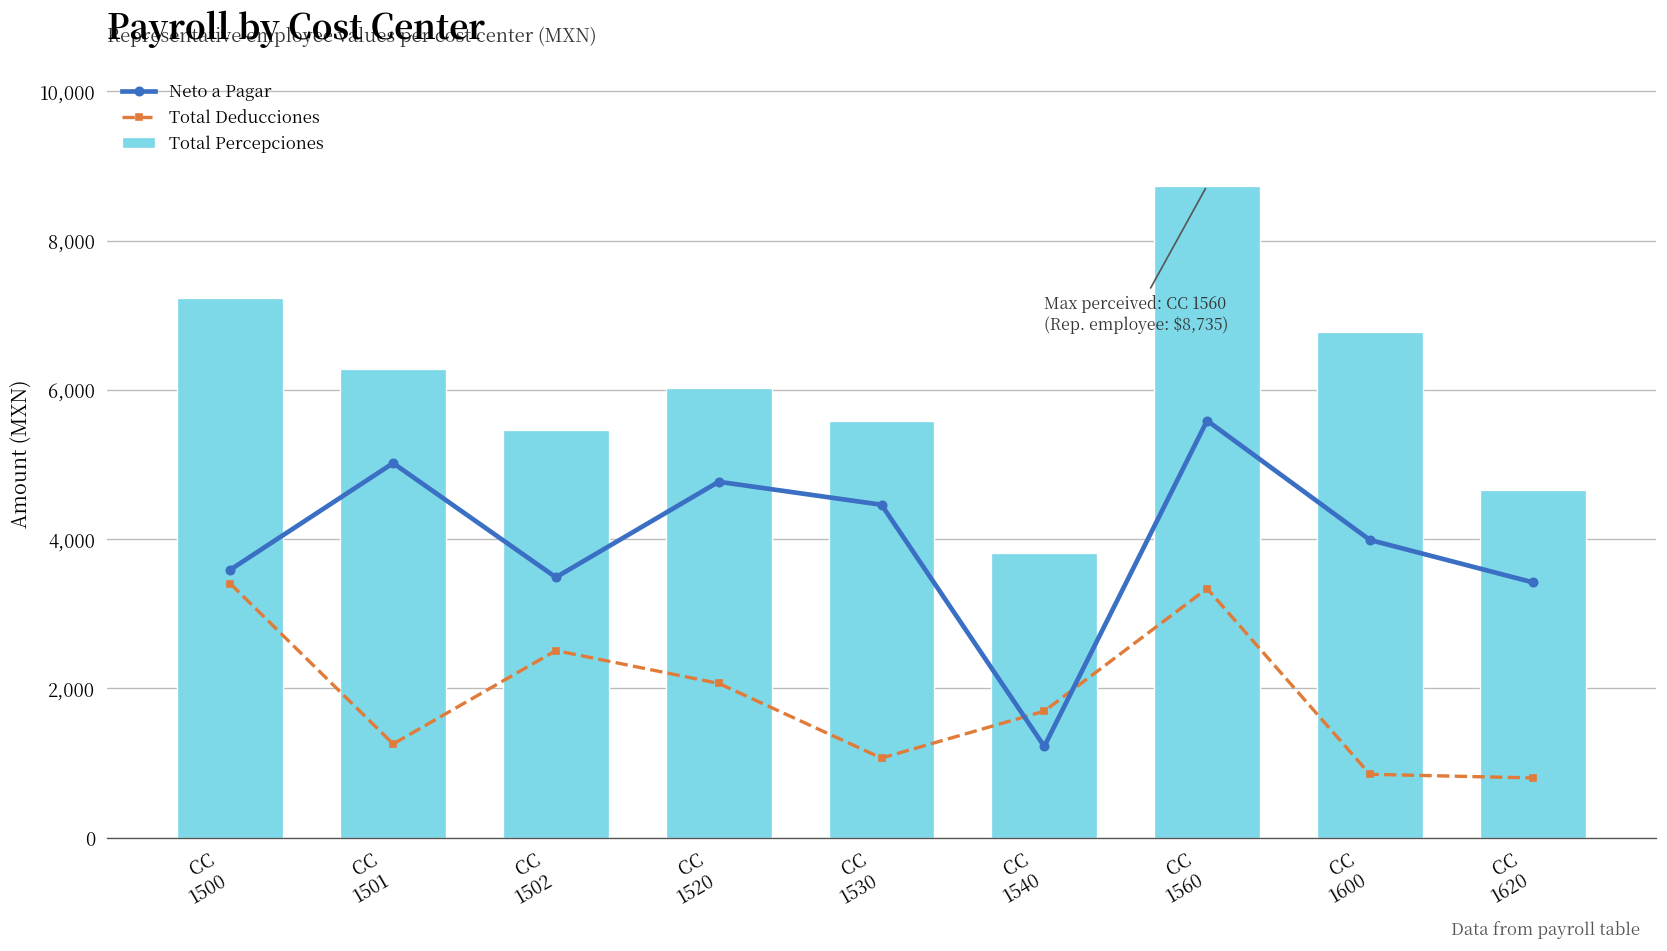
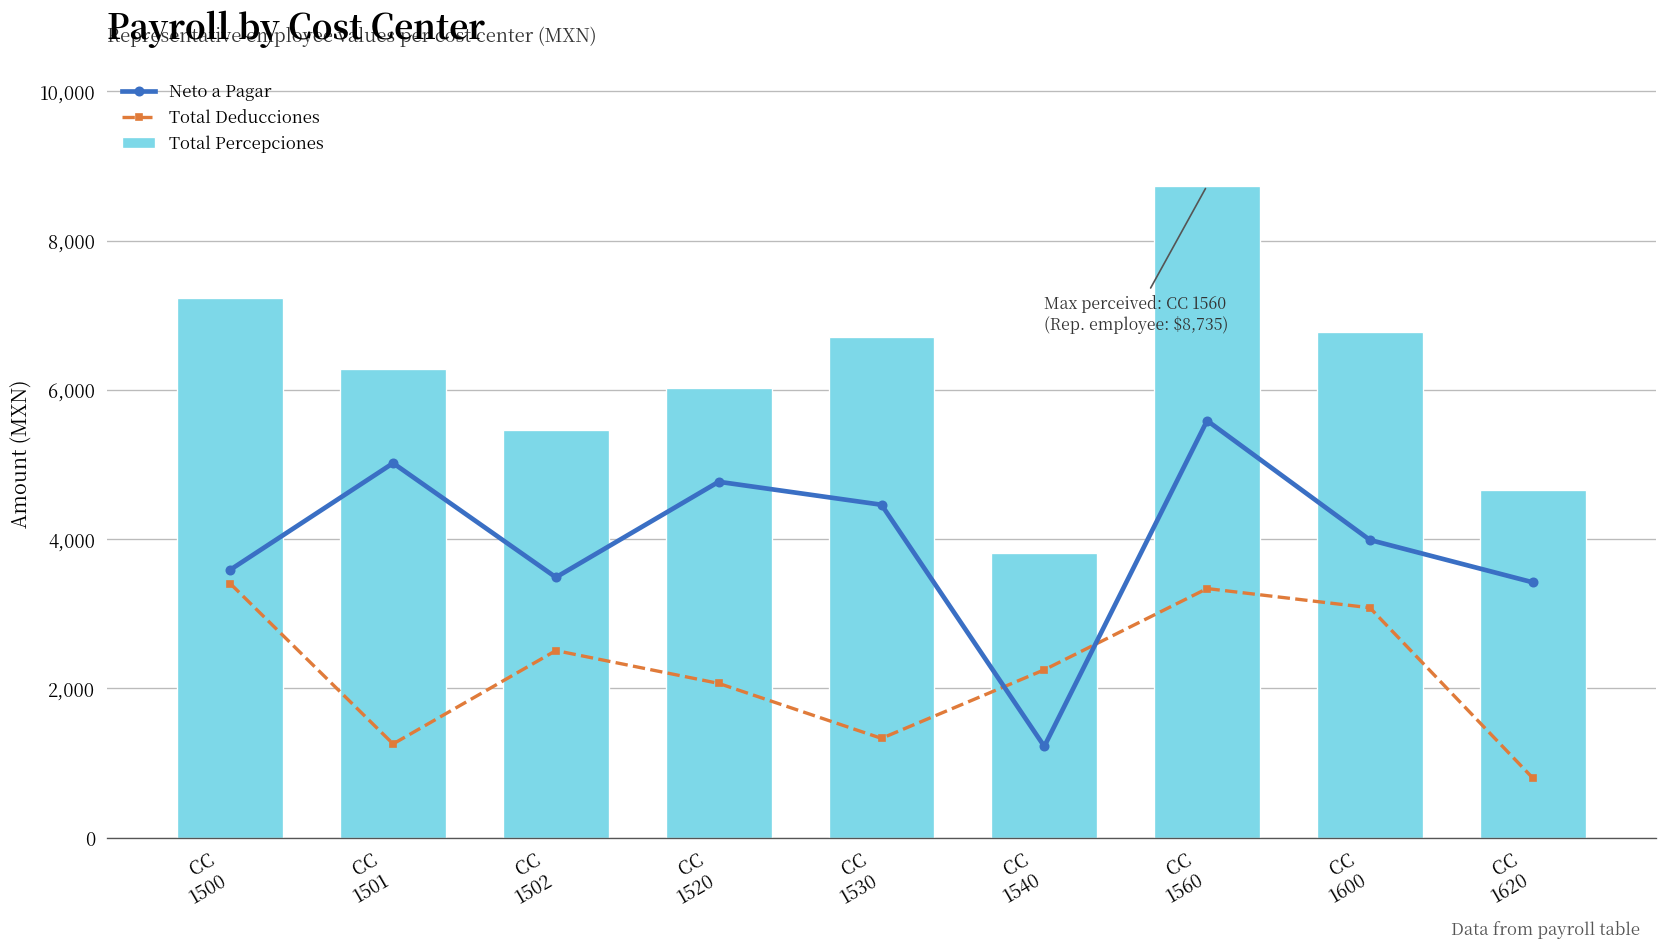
  {
    "Neto a Pagar": {
      "CC 1500": "3,600",
      "CC 1501": "5,000",
      "CC 1502": "3,500",
      "CC 1520": "4,800",
      "CC 1530": "4,500",
      "CC 1540": "1,200",
      "CC 1560": "5,600",
      "CC 1600": "4,000",
      "CC 1620": "3,400"
    },
    "Total Percepciones": {
      "CC 1500": "7,200",
      "CC 1501": "6,300",
      "CC 1502": "5,500",
      "CC 1520": "6,000",
-     "CC 1530": "5,600",
+     "CC 1530": "6,700",
      "CC 1540": "3,800",
      "CC 1600": "6,800",
      "CC 1620": "4,700"
    },
    "Total Deducciones": {
      "CC 1500": "3,400",
      "CC 1501": "1,300",
      "CC 1502": "2,500",
      "CC 1520": "2,100",
-     "CC 1530": "1,100",
-     "CC 1540": "1,700",
+     "CC 1530": "1,300",
+     "CC 1540": "2,200",
      "CC 1560": "3,300",
-     "CC 1600": "800",
+     "CC 1600": "3,100",
      "CC 1620": "800"
    }
  }
